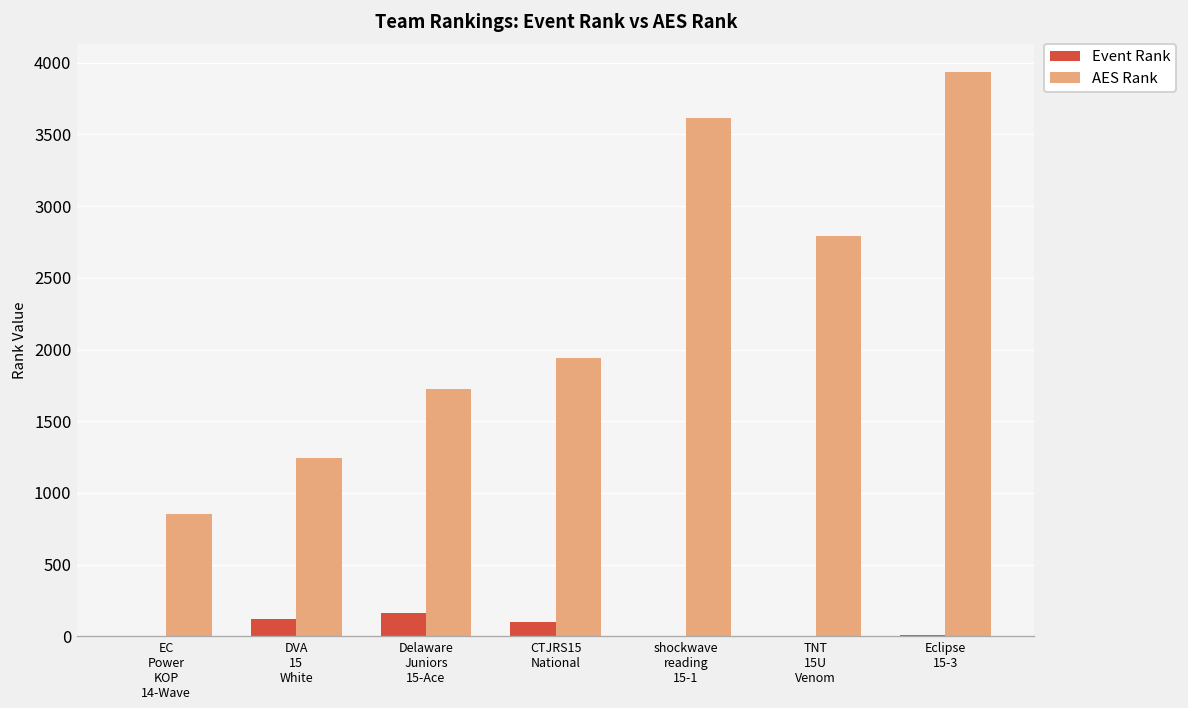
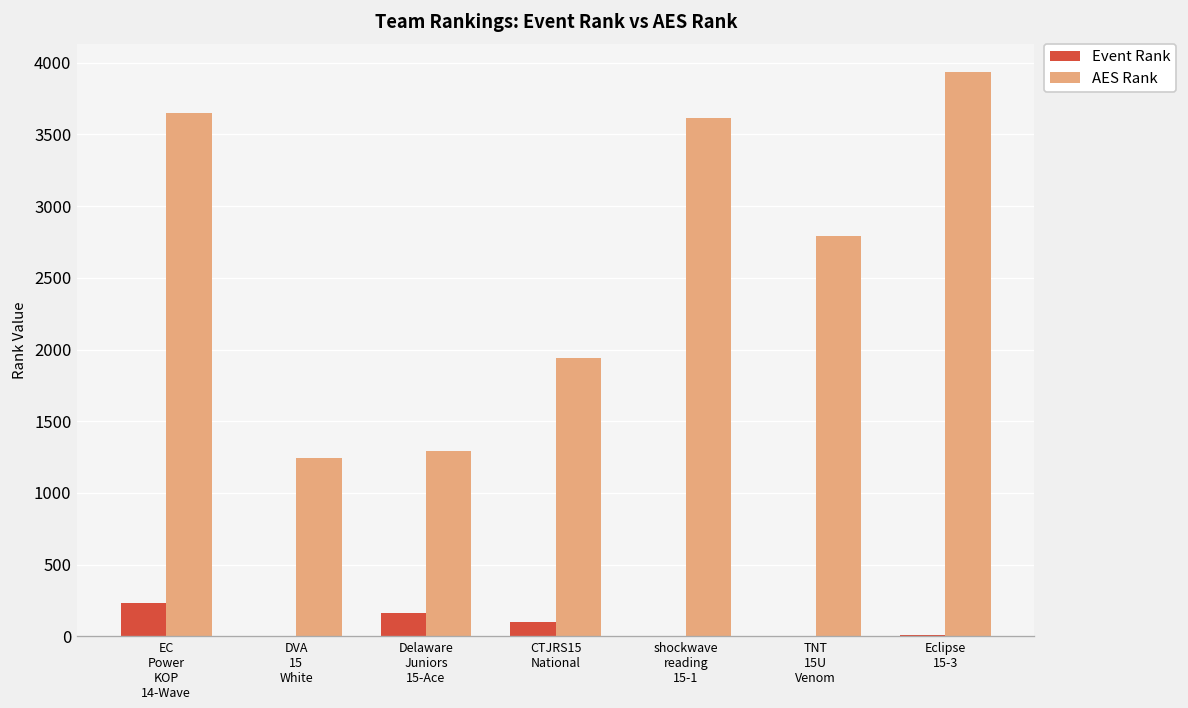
  {
    "Event Rank": {
-     "EC Power KOP 14-Wave": 0,
-     "DVA 15 White": 120,
+     "EC Power KOP 14-Wave": 230,
+     "DVA 15 White": 0,
      "Delaware Juniors 15-Ace": 170,
      "CTJRS15 National": 100
    },
    "AES Rank": {
-     "EC Power KOP 14-Wave": 860,
+     "EC Power KOP 14-Wave": 3650,
      "DVA 15 White": 1240,
-     "Delaware Juniors 15-Ace": 1730,
+     "Delaware Juniors 15-Ace": 1290,
      "CTJRS15 National": 1940,
      "shockwave reading 15-1": 3610,
      "TNT 15U Venom": 2800,
      "Eclipse 15-3": 3930
    }
  }
